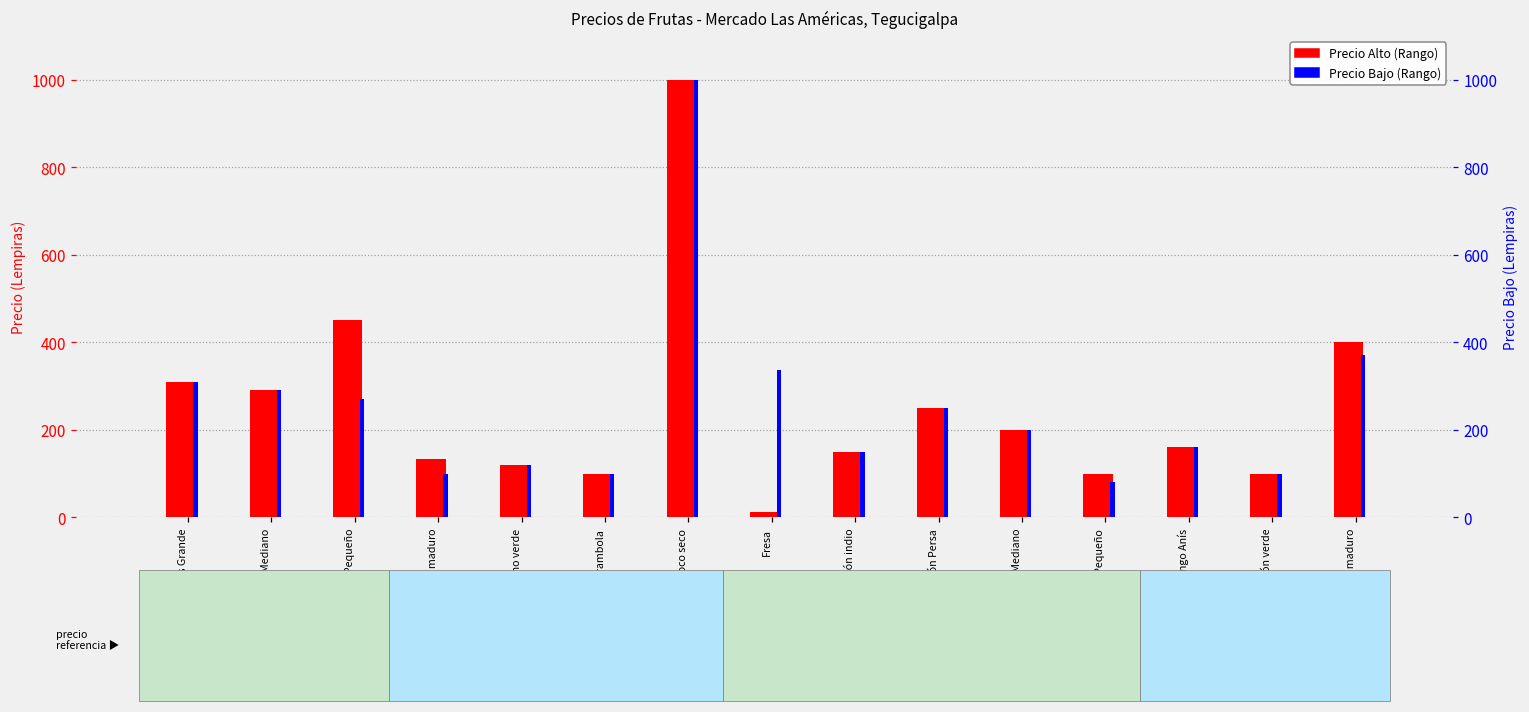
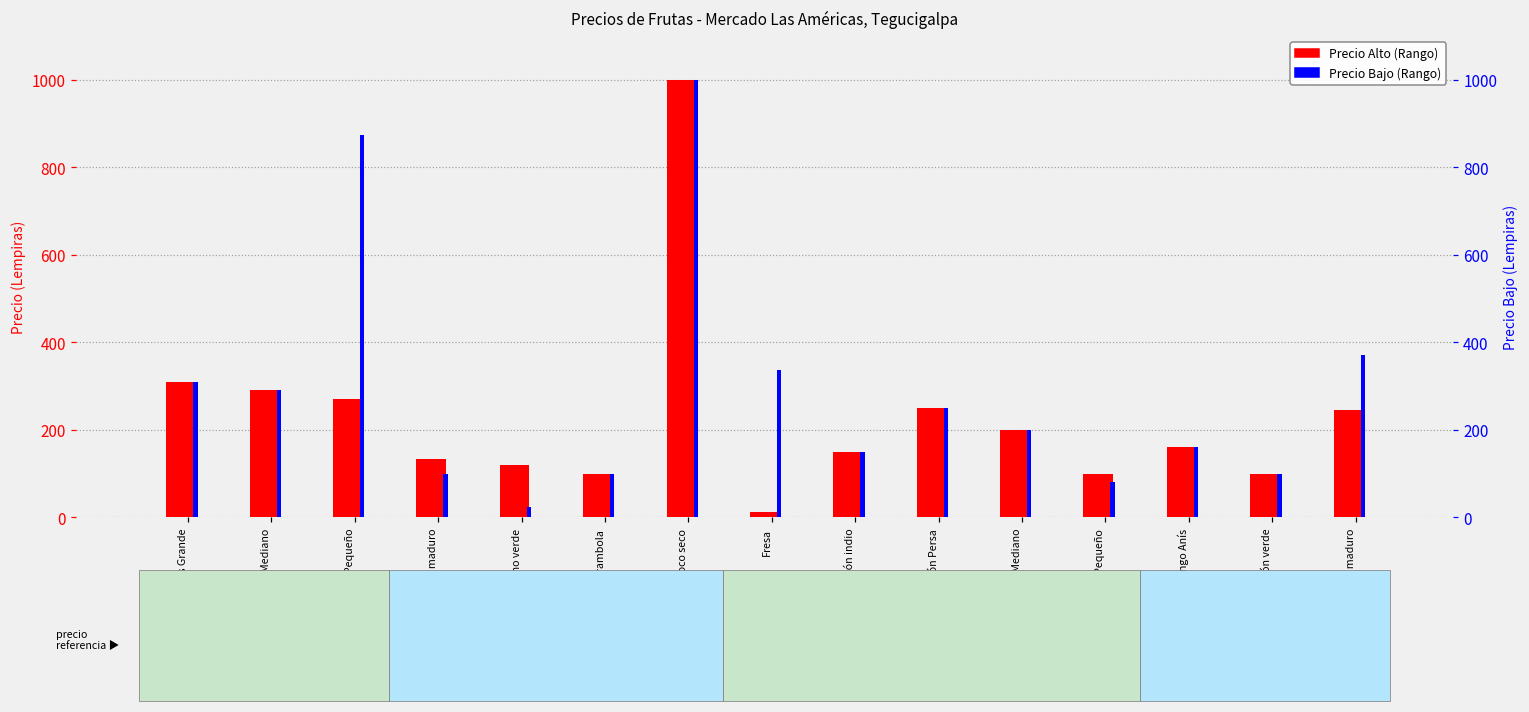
  {
    "Precio Alto (Rango)": {
      "Aguacate Hass Grande": 310,
      "Aguacate Hass Mediano": 290,
-     "Aguacate Hass Pequeño": 450,
+     "Aguacate Hass Pequeño": 270,
      "Banano maduro": 130,
      "Banano verde": 120,
      "Carambola": 100,
      "Coco seco": 1000,
      "Fresa": 10,
      "Limón indio": 150,
      "Limón Persa": 250,
      "Mandarina Mediano": 200,
      "Mandarina Pequeño": 100,
      "Mango Anís": 160,
      "Mango corazón verde": 100,
-     "Mango Pespire maduro": 400
+     "Mango Pespire maduro": 250
    },
    "Precio Bajo (Rango)": {
      "Aguacate Hass Grande": 310,
      "Aguacate Hass Mediano": 290,
-     "Aguacate Hass Pequeño": 270,
+     "Aguacate Hass Pequeño": 870,
      "Banano maduro": 100,
-     "Banano verde": 120,
+     "Banano verde": 20,
      "Carambola": 100,
      "Coco seco": 1000,
      "Fresa": 340,
      "Limón indio": 150,
      "Limón Persa": 250,
      "Mandarina Mediano": 200,
      "Mandarina Pequeño": 80,
      "Mango Anís": 160,
      "Mango corazón verde": 100,
      "Mango Pespire maduro": 370
    }
  }
